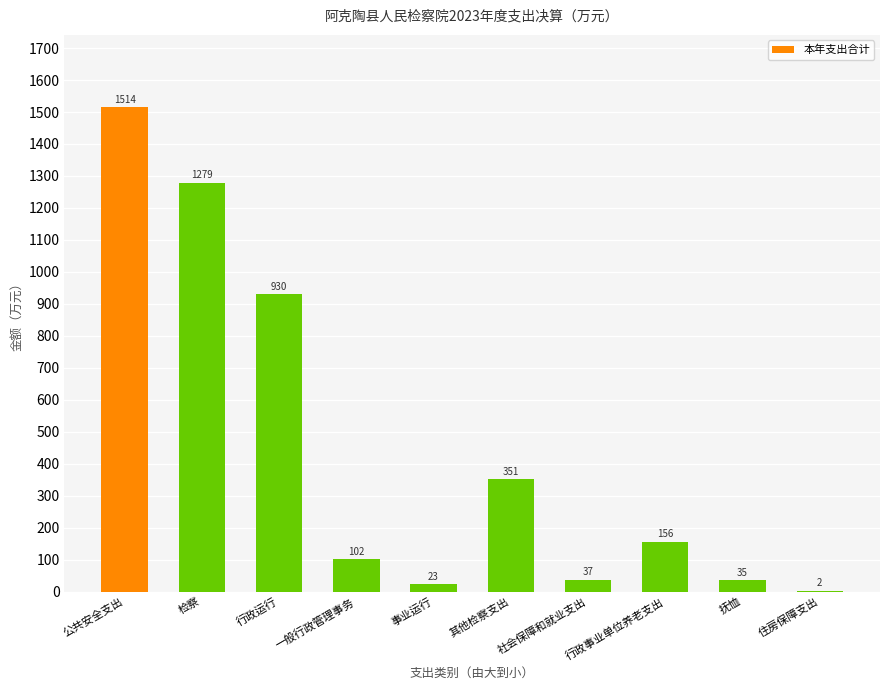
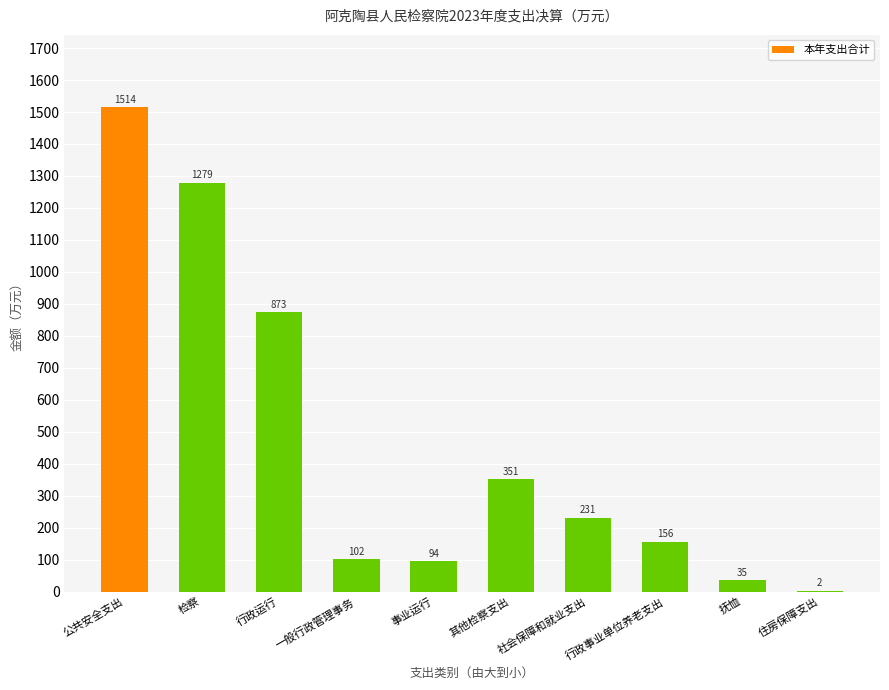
  {
    "公共安全支出": 1514,
    "检察": 1279,
-   "行政运行": 930,
+   "行政运行": 873,
    "一般行政管理事务": 102,
-   "事业运行": 23,
+   "事业运行": 94,
    "其他检察支出": 351,
-   "社会保障和就业支出": 37,
+   "社会保障和就业支出": 231,
    "行政事业单位养老支出": 156,
    "抚恤": 35,
    "住房保障支出": 2
  }
